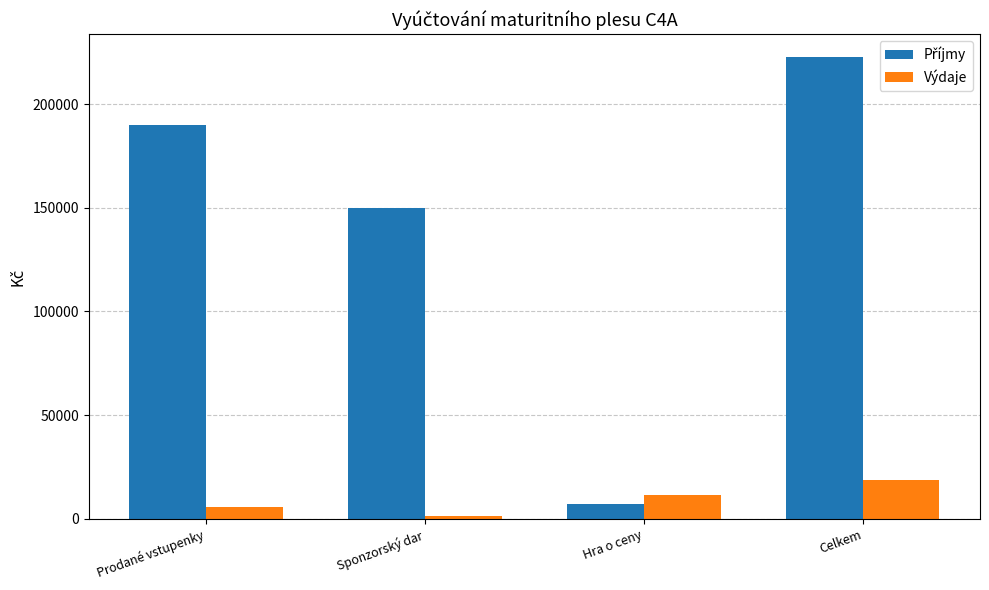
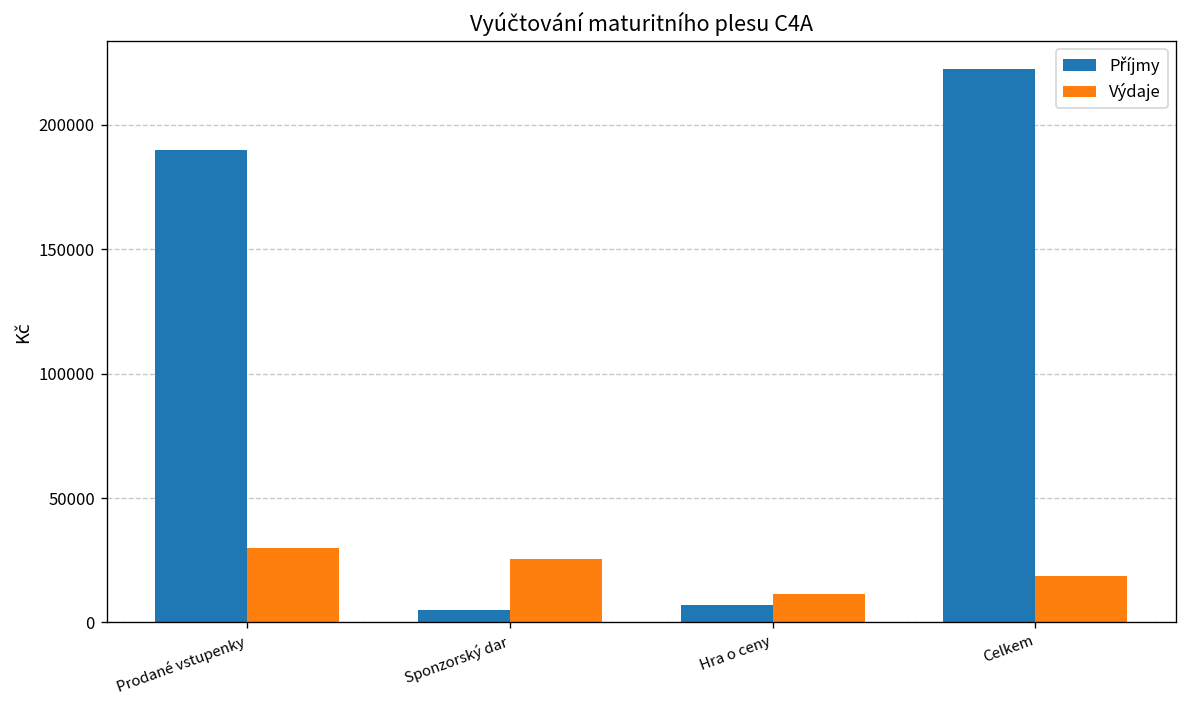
  {
    "Příjmy": {
      "Prodané vstupenky": 190000,
-     "Sponzorský dar": 150000,
+     "Sponzorský dar": 5000,
      "Hra o ceny": 7000,
      "Celkem": 223000
    },
    "Výdaje": {
-     "Prodané vstupenky": 6000,
-     "Sponzorský dar": 1000,
+     "Prodané vstupenky": 30000,
+     "Sponzorský dar": 25000,
      "Hra o ceny": 12000,
      "Celkem": 19000
    }
  }
